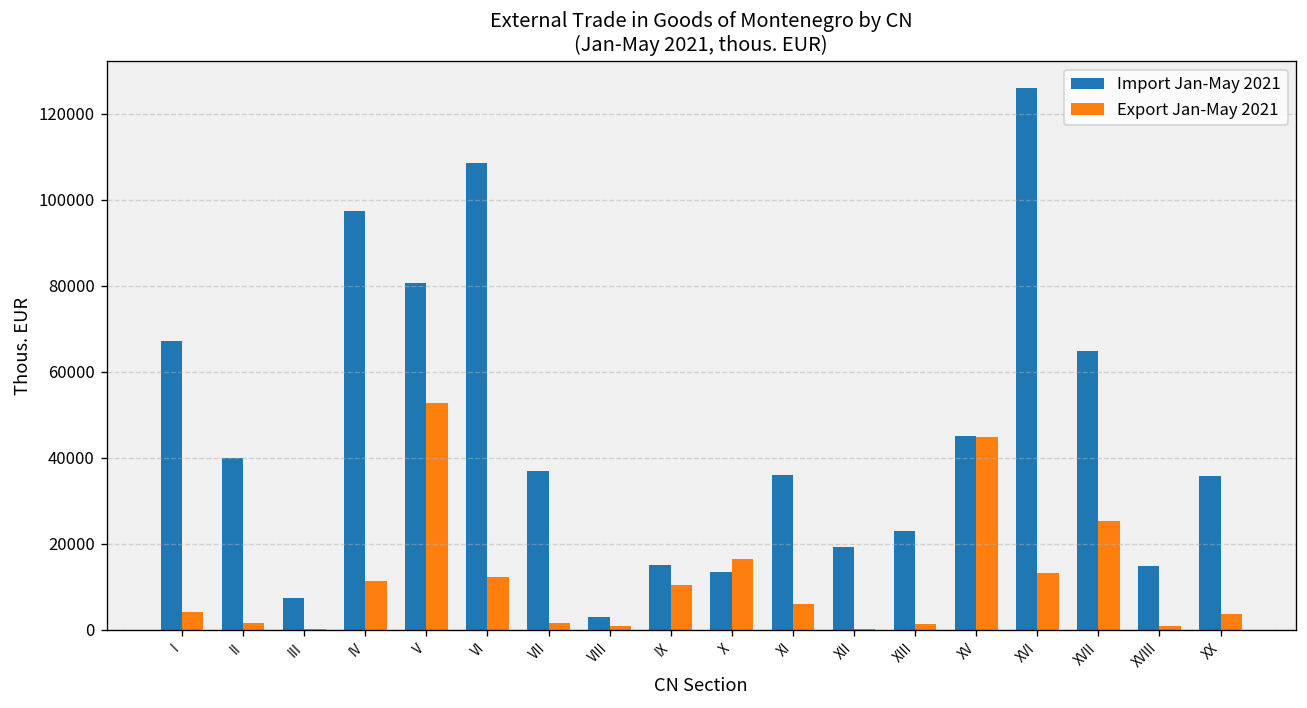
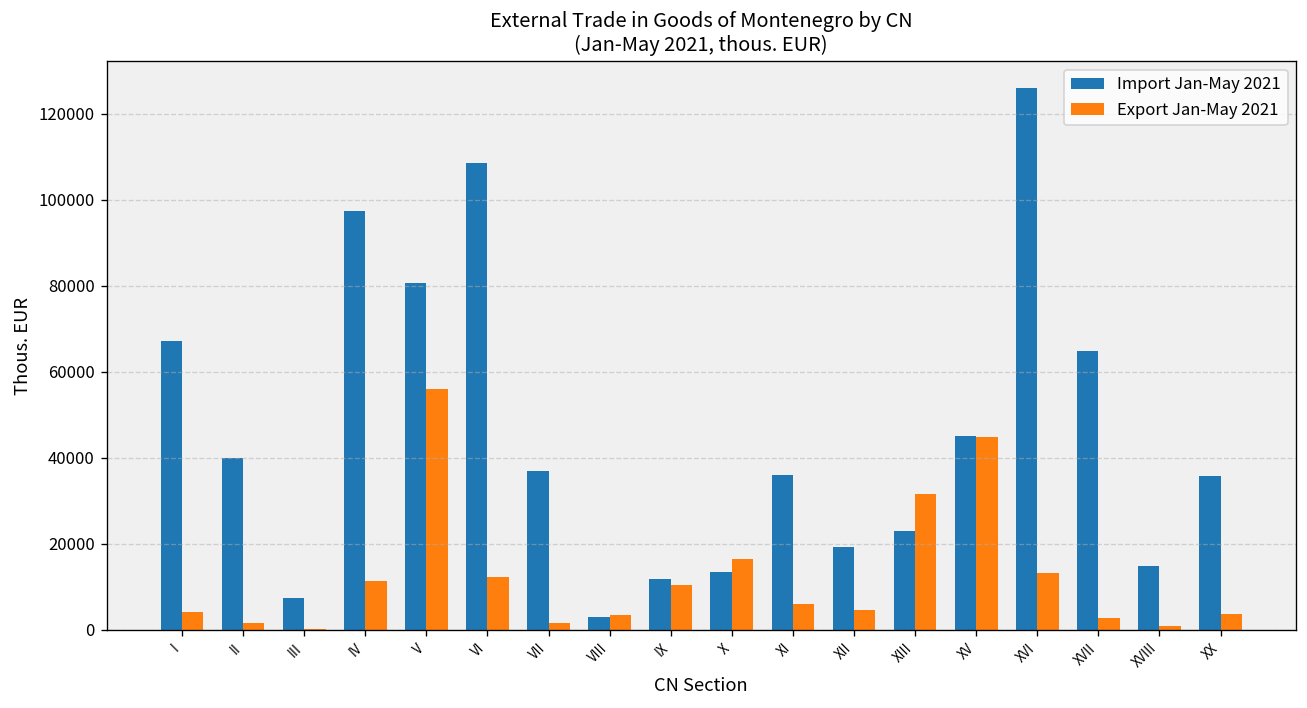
  {
    "Import Jan-May 2021": {
      "I": 67000,
      "II": 40000,
      "III": 7000,
      "IV": 97000,
      "V": 81000,
      "VI": 109000,
      "VII": 37000,
      "VIII": 3000,
-     "IX": 15000,
+     "IX": 12000,
      "X": 13000,
      "XI": 36000,
      "XII": 19000,
      "XIII": 23000,
      "XV": 45000,
      "XVI": 126000,
      "XVII": 65000,
      "XVIII": 15000,
      "XX": 36000
    },
    "Export Jan-May 2021": {
      "I": 4000,
      "II": 2000,
      "IV": 11000,
-     "V": 53000,
+     "V": 56000,
      "VI": 12000,
      "VII": 1000,
-     "VIII": 1000,
+     "VIII": 3000,
      "IX": 10000,
      "X": 16000,
      "XI": 6000,
-     "XII": 0,
-     "XIII": 1000,
+     "XII": 4000,
+     "XIII": 32000,
      "XV": 45000,
      "XVI": 13000,
-     "XVII": 25000,
+     "XVII": 3000,
      "XVIII": 1000,
      "XX": 4000
    }
  }
